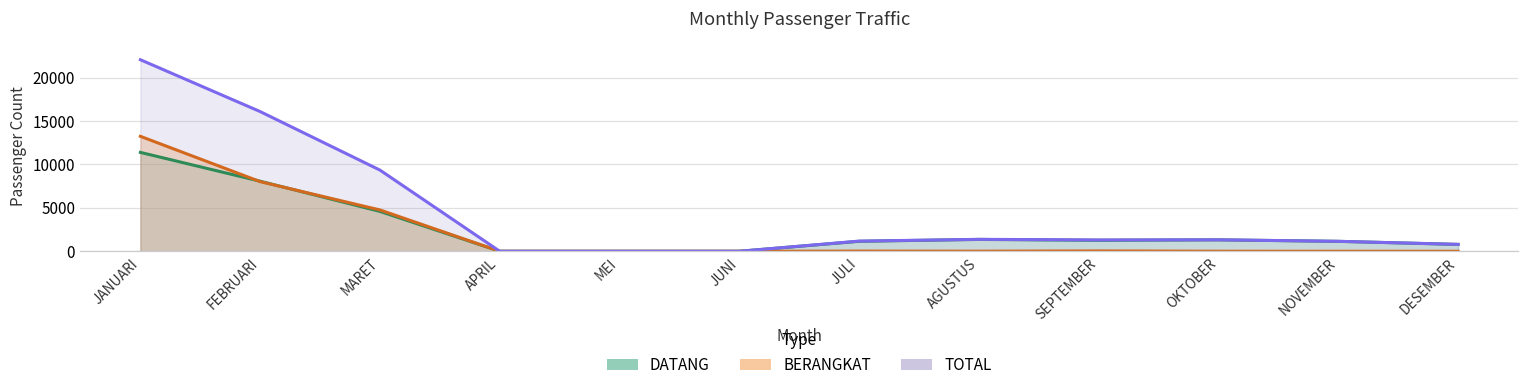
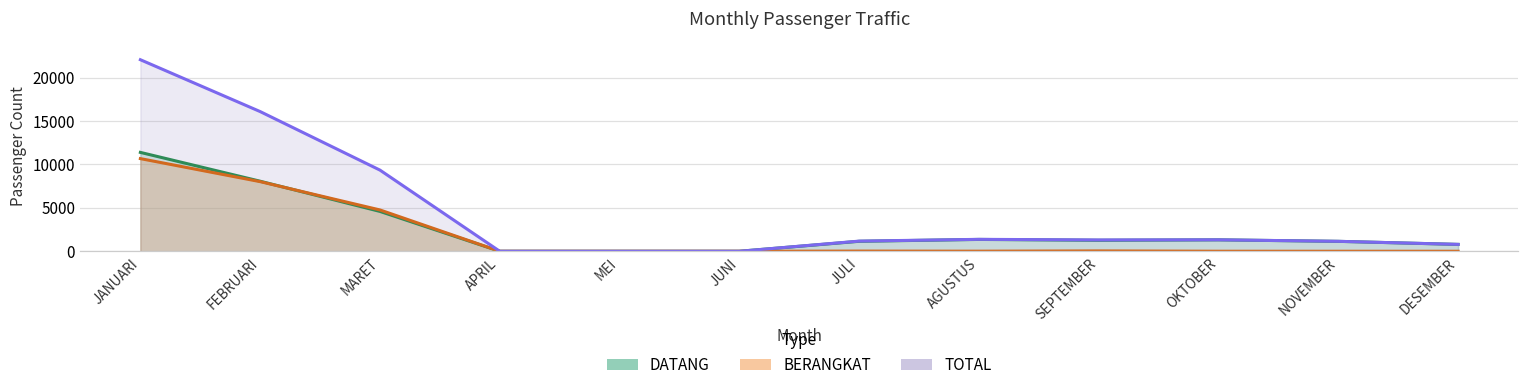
  {
    "BERANGKAT": {
-     "JANUARI": 13000,
+     "JANUARI": 11000,
      "JULI": 0,
      "AGUSTUS": 0,
      "SEPTEMBER": 0,
      "OKTOBER": 0,
      "NOVEMBER": 0,
      "DESEMBER": 0
    }
  }
